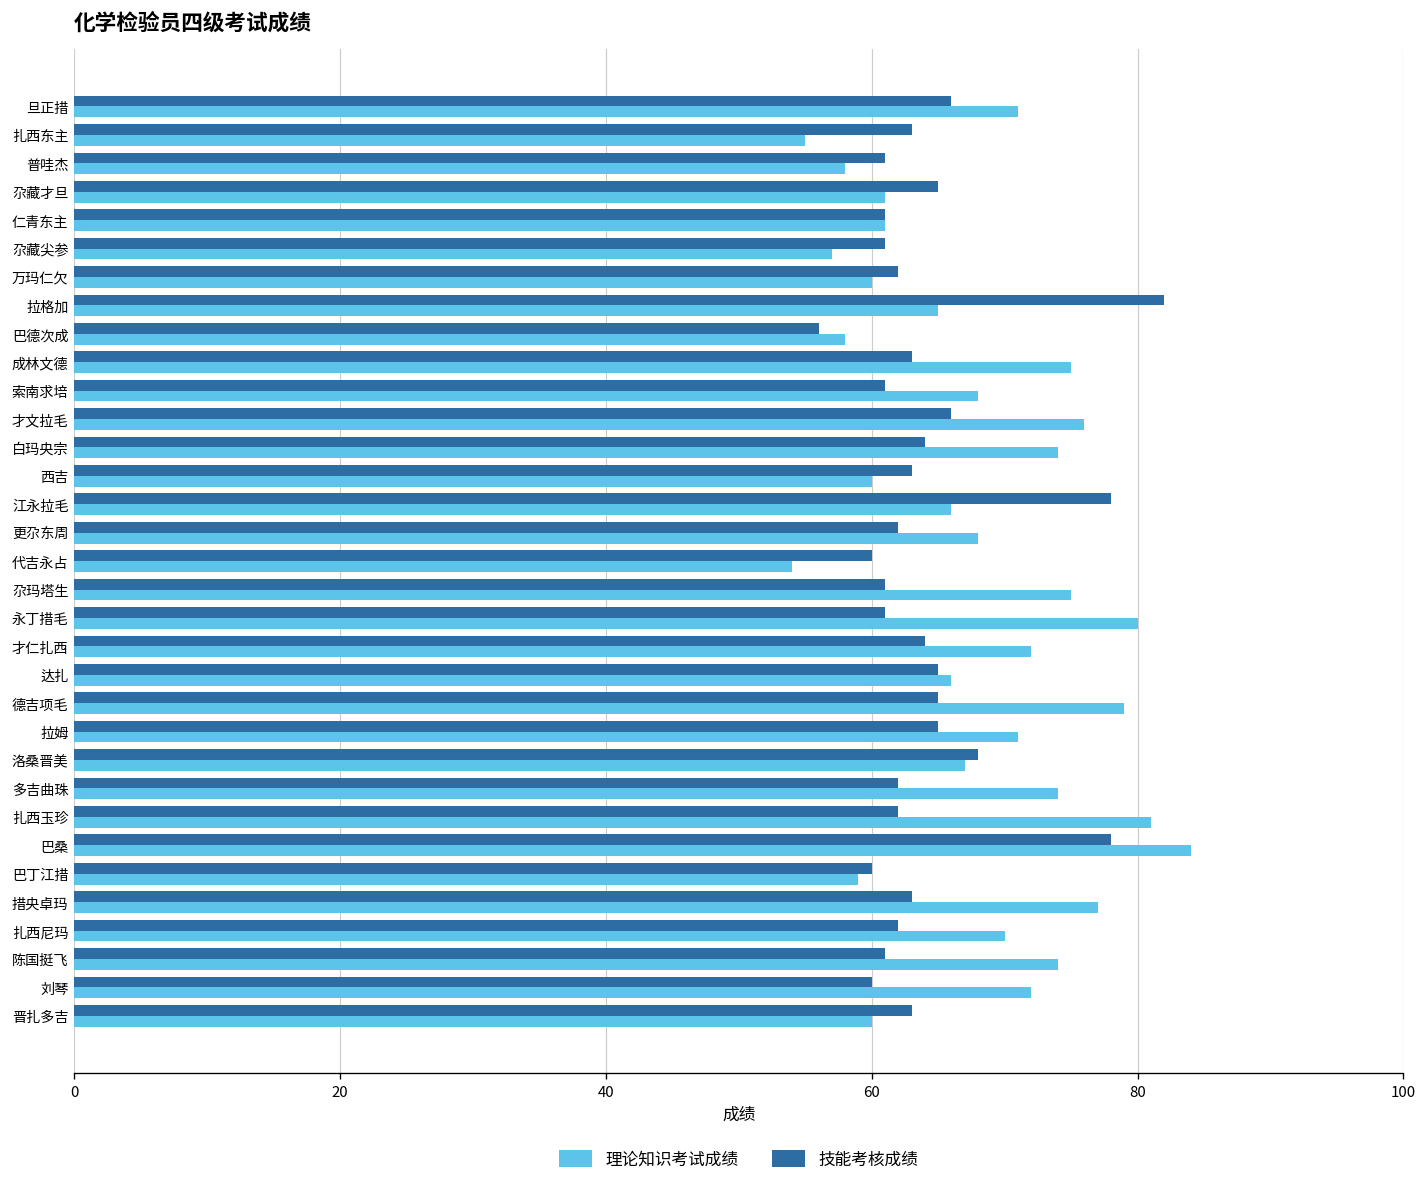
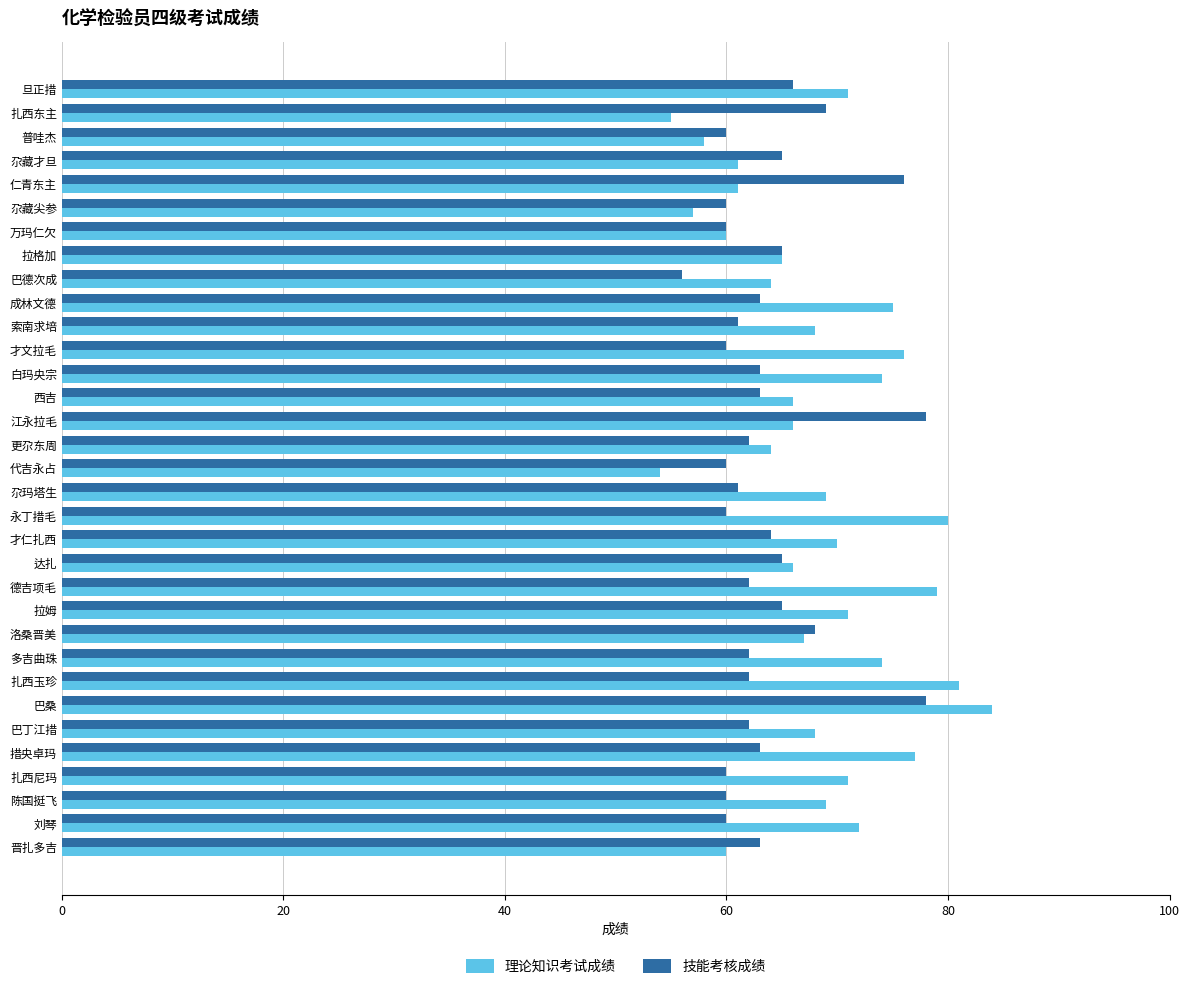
  {
    "理论知识考试成绩": {
      "旦正措": 71,
      "扎西东主": 55,
      "普哇杰": 58,
      "尕藏才旦": 61,
      "仁青东主": 61,
      "尕藏尖参": 57,
      "万玛仁欠": 60,
      "拉格加": 65,
-     "巴德次成": 58,
+     "巴德次成": 64,
      "成林文德": 75,
      "索南求培": 68,
      "才文拉毛": 76,
      "白玛央宗": 74,
-     "西吉": 60,
+     "西吉": 66,
      "江永拉毛": 66,
-     "更尕东周": 68,
+     "更尕东周": 64,
      "代吉永占": 54,
-     "尕玛塔生": 75,
+     "尕玛塔生": 69,
      "永丁措毛": 80,
-     "才仁扎西": 72,
+     "才仁扎西": 70,
      "达扎": 66,
      "德吉项毛": 79,
      "拉姆": 71,
      "洛桑晋美": 67,
      "多吉曲珠": 74,
      "扎西玉珍": 81,
      "巴桑": 84,
-     "巴丁江措": 59,
+     "巴丁江措": 68,
      "措央卓玛": 77,
-     "扎西尼玛": 70,
-     "陈国挺飞": 74,
+     "扎西尼玛": 71,
+     "陈国挺飞": 69,
      "刘琴": 72,
      "晋扎多吉": 60
    },
    "技能考核成绩": {
      "旦正措": 66,
-     "扎西东主": 63,
-     "普哇杰": 61,
+     "扎西东主": 69,
+     "普哇杰": 60,
      "尕藏才旦": 65,
-     "仁青东主": 61,
-     "尕藏尖参": 61,
-     "万玛仁欠": 62,
-     "拉格加": 82,
+     "仁青东主": 76,
+     "尕藏尖参": 60,
+     "万玛仁欠": 60,
+     "拉格加": 65,
      "巴德次成": 56,
      "成林文德": 63,
      "索南求培": 61,
-     "才文拉毛": 66,
-     "白玛央宗": 64,
+     "才文拉毛": 60,
+     "白玛央宗": 63,
      "西吉": 63,
      "江永拉毛": 78,
      "更尕东周": 62,
      "代吉永占": 60,
      "尕玛塔生": 61,
-     "永丁措毛": 61,
+     "永丁措毛": 60,
      "才仁扎西": 64,
      "达扎": 65,
-     "德吉项毛": 65,
+     "德吉项毛": 62,
      "拉姆": 65,
      "洛桑晋美": 68,
      "多吉曲珠": 62,
      "扎西玉珍": 62,
      "巴桑": 78,
-     "巴丁江措": 60,
+     "巴丁江措": 62,
      "措央卓玛": 63,
-     "扎西尼玛": 62,
-     "陈国挺飞": 61,
+     "扎西尼玛": 60,
+     "陈国挺飞": 60,
      "刘琴": 60,
      "晋扎多吉": 63
    }
  }
